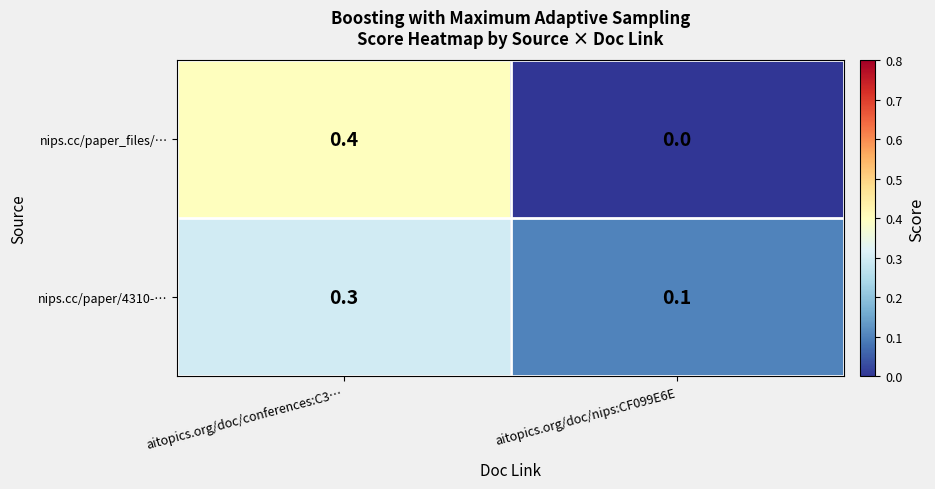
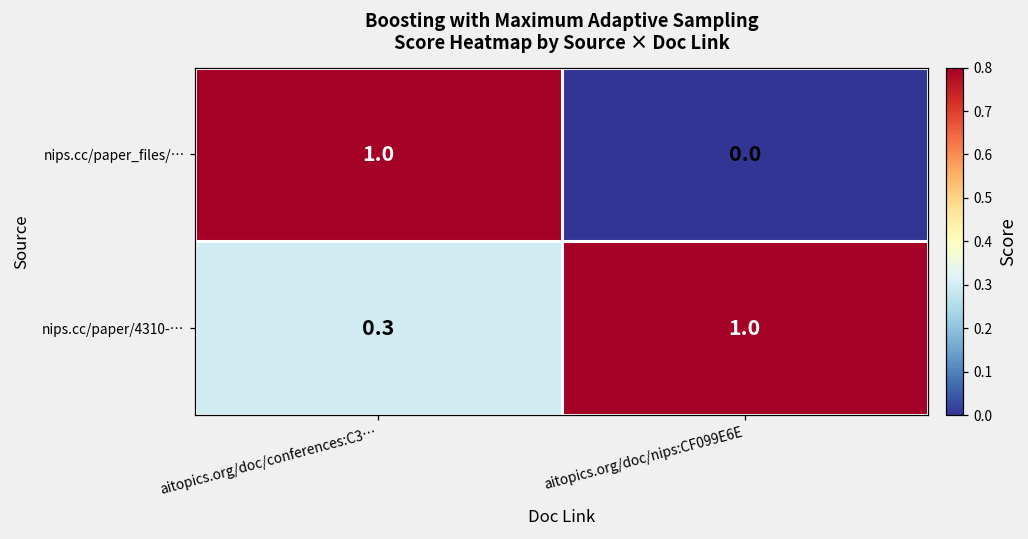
  {
    "nips.cc/paper_files/…": {
-     "aitopics.org/doc/conferences:C3…": 0.4,
+     "aitopics.org/doc/conferences:C3…": 1.0,
      "aitopics.org/doc/nips:CF099E6E": 0.0
    },
    "nips.cc/paper/4310-…": {
      "aitopics.org/doc/conferences:C3…": 0.3,
-     "aitopics.org/doc/nips:CF099E6E": 0.1
+     "aitopics.org/doc/nips:CF099E6E": 1.0
    }
  }
